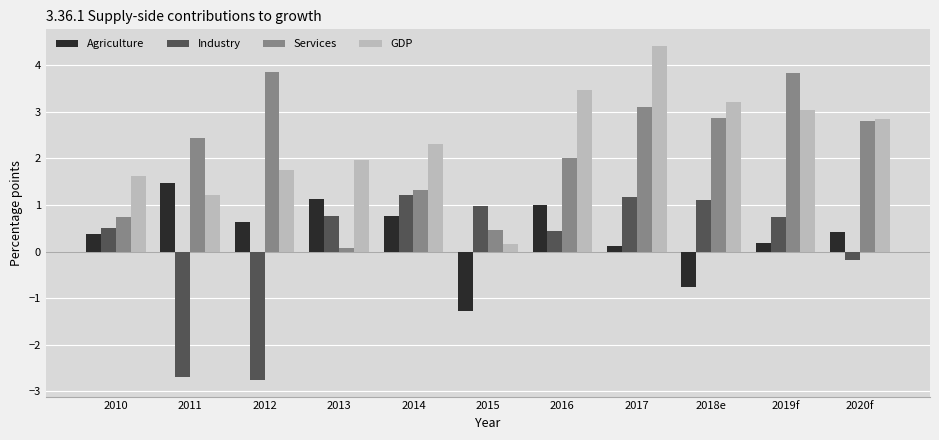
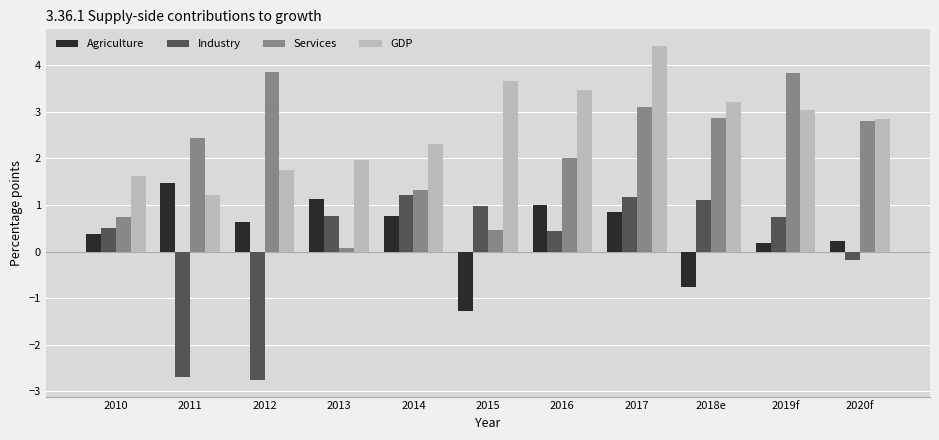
  {
    "Agriculture": {
      "2010": 0.4,
      "2011": 1.5,
      "2012": 0.6,
      "2013": 1.1,
      "2014": 0.8,
      "2015": -1.3,
      "2016": 1.0,
-     "2017": 0.1,
+     "2017": 0.9,
      "2018e": -0.8,
      "2019f": 0.2,
-     "2020f": 0.4
+     "2020f": 0.2
    },
    "Industry": {
      "2010": 0.5,
      "2011": -2.7,
      "2012": -2.8,
      "2013": 0.8,
      "2014": 1.2,
      "2015": 1.0,
      "2016": 0.5,
      "2017": 1.2,
      "2018e": 1.1,
      "2019f": 0.7,
      "2020f": -0.2
    },
    "Services": {
      "2010": 0.7,
      "2011": 2.4,
      "2012": 3.9,
      "2013": 0.1,
      "2014": 1.3,
      "2015": 0.5,
      "2016": 2.0,
      "2017": 3.1,
      "2018e": 2.9,
      "2019f": 3.8,
      "2020f": 2.8
    },
    "GDP": {
      "2010": 1.6,
      "2011": 1.2,
      "2012": 1.8,
      "2013": 2.0,
      "2014": 2.3,
-     "2015": 0.2,
+     "2015": 3.7,
      "2016": 3.5,
      "2017": 4.4,
      "2018e": 3.2,
      "2019f": 3.0,
      "2020f": 2.8
    }
  }
